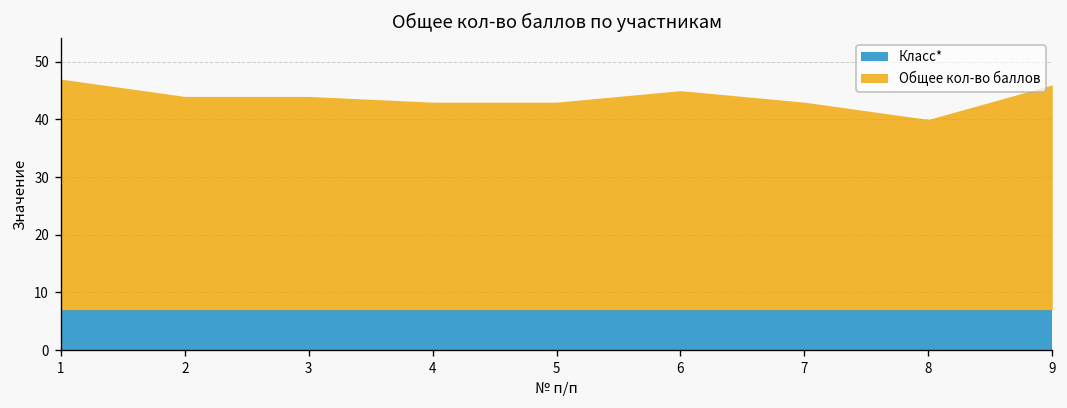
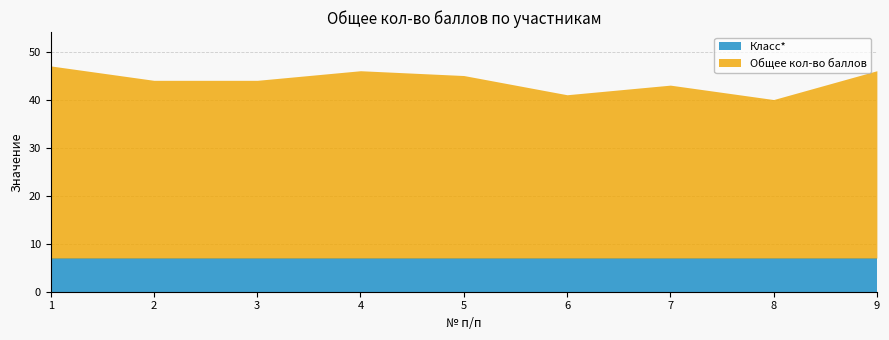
  {
    "Класс*": {
      "1": 7,
      "2": 7,
      "3": 7,
      "4": 7,
      "5": 7,
      "6": 7,
      "7": 7,
      "8": 7,
      "9": 7
    },
    "Общее кол-во баллов": {
      "1": 40,
      "2": 37,
      "3": 37,
-     "4": 36,
-     "5": 36,
-     "6": 38,
+     "4": 39,
+     "5": 38,
+     "6": 34,
      "7": 36,
      "8": 33,
      "9": 39
    }
  }
